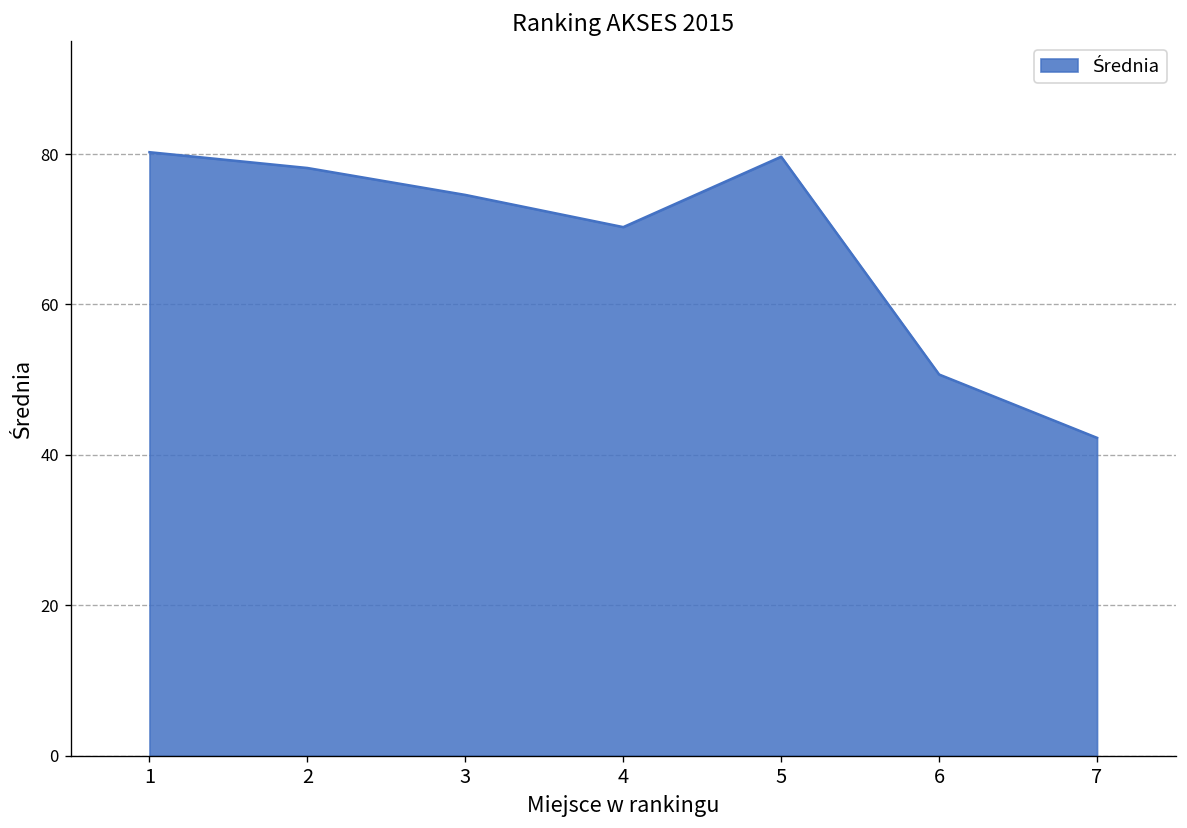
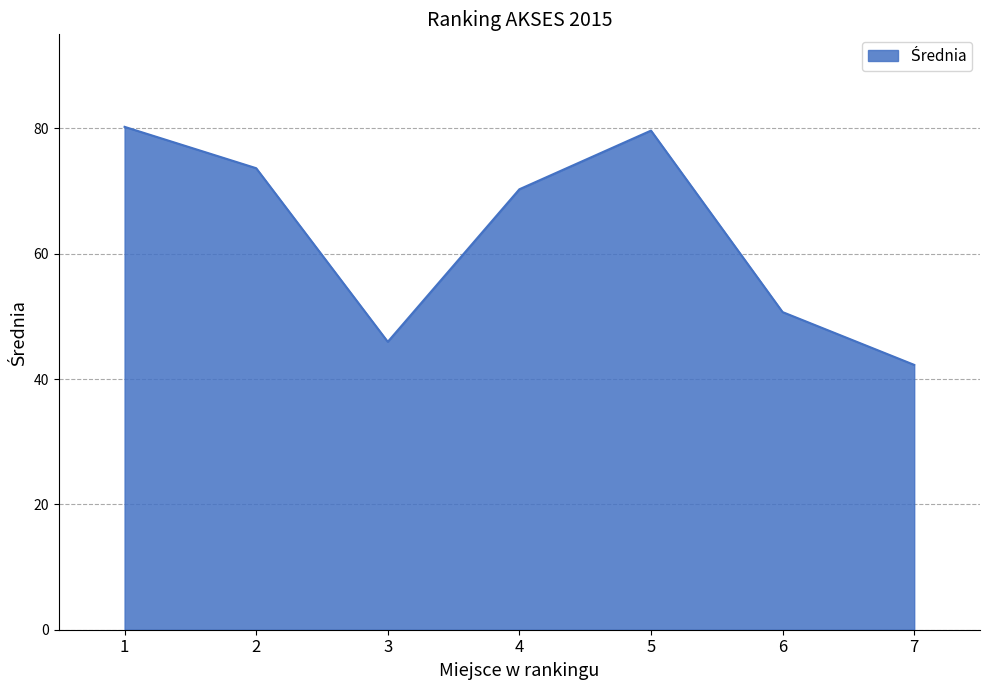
  {
    "1": 80,
-   "2": 78,
-   "3": 75,
+   "2": 74,
+   "3": 46,
    "4": 70,
    "5": 80,
    "6": 51,
    "7": 42
  }
